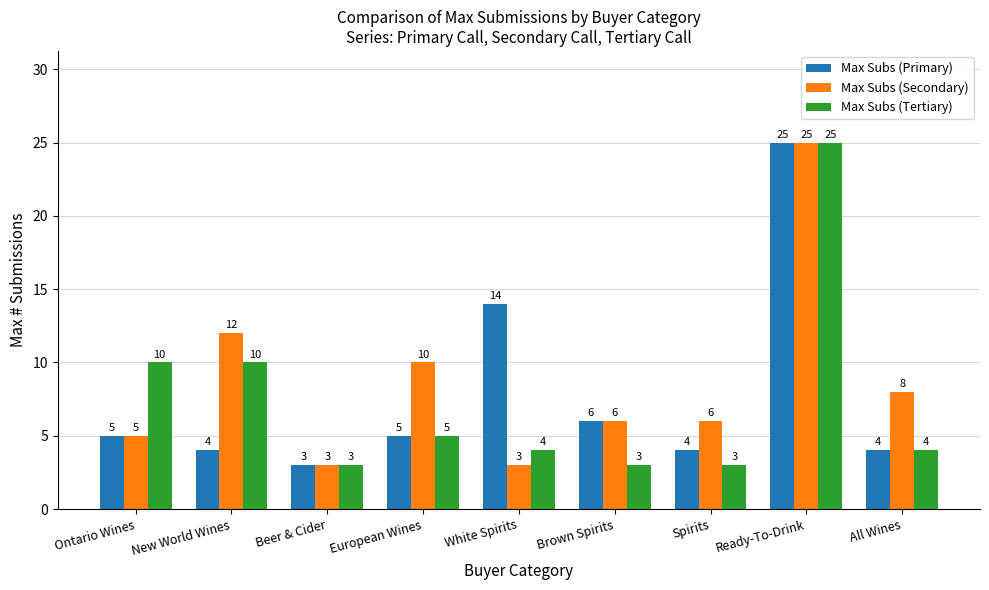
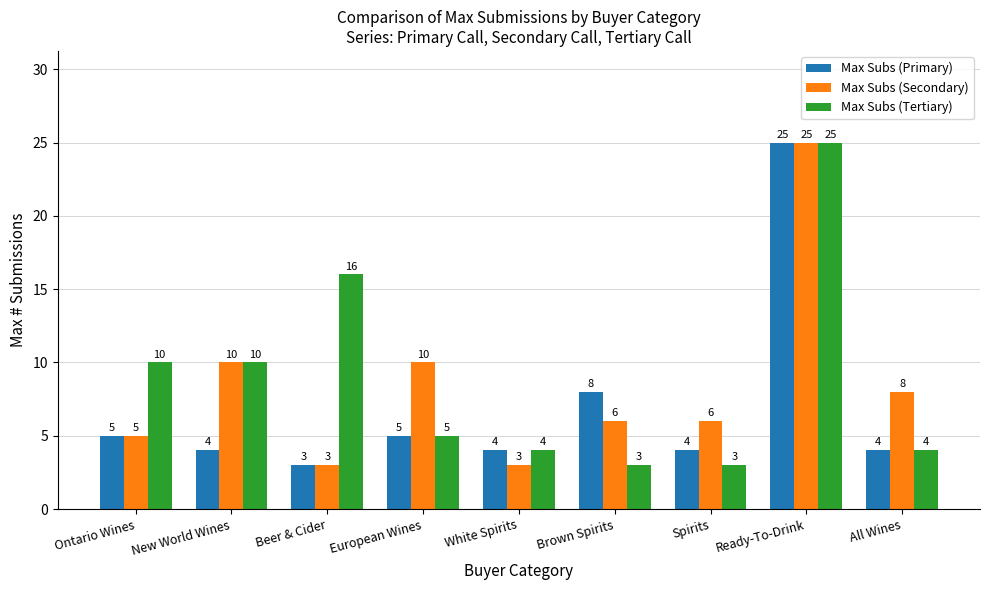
  {
    "Max Subs (Primary)": {
      "Ontario Wines": 5,
      "New World Wines": 4,
      "Beer & Cider": 3,
      "European Wines": 5,
-     "White Spirits": 14,
-     "Brown Spirits": 6,
+     "White Spirits": 4,
+     "Brown Spirits": 8,
      "Spirits": 4,
      "Ready-To-Drink": 25,
      "All Wines": 4
    },
    "Max Subs (Secondary)": {
      "Ontario Wines": 5,
-     "New World Wines": 12,
+     "New World Wines": 10,
      "Beer & Cider": 3,
      "European Wines": 10,
      "White Spirits": 3,
      "Brown Spirits": 6,
      "Spirits": 6,
      "Ready-To-Drink": 25,
      "All Wines": 8
    },
    "Max Subs (Tertiary)": {
      "Ontario Wines": 10,
      "New World Wines": 10,
-     "Beer & Cider": 3,
+     "Beer & Cider": 16,
      "European Wines": 5,
      "White Spirits": 4,
      "Brown Spirits": 3,
      "Spirits": 3,
      "Ready-To-Drink": 25,
      "All Wines": 4
    }
  }
